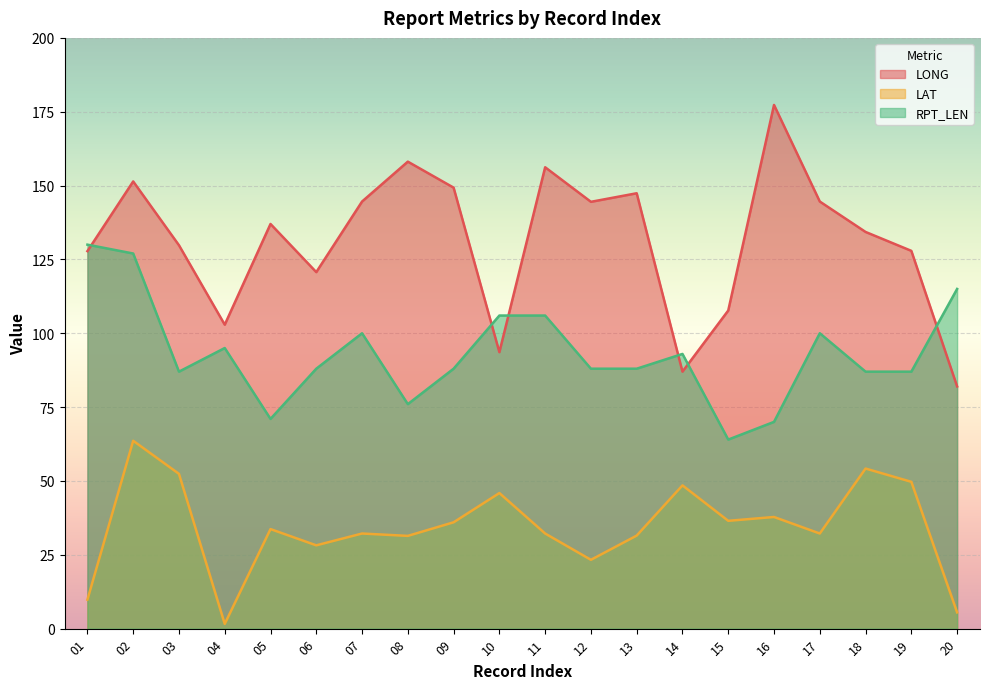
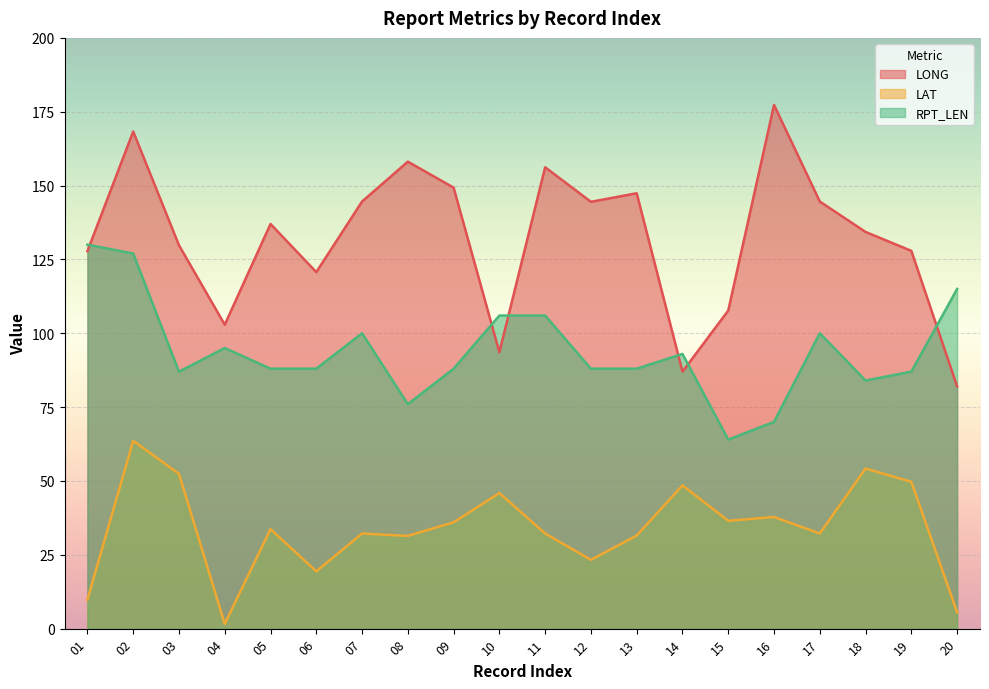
  {
    "LONG": {
      "01": 128,
-     "02": 151,
+     "02": 168,
      "03": 130,
      "04": 103,
      "05": 137,
      "06": 121,
      "07": 145,
      "08": 158,
      "09": 149,
      "10": 94,
      "11": 156,
      "12": 145,
      "13": 147,
      "14": 87,
      "15": 108,
      "16": 177,
      "17": 145,
      "18": 134,
      "19": 128,
      "20": 82
    },
    "LAT": {
      "01": 10,
      "02": 64,
      "03": 52,
      "04": 2,
      "05": 34,
-     "06": 28,
+     "06": 19,
      "07": 32,
      "08": 31,
      "09": 36,
      "10": 46,
      "11": 32,
      "12": 23,
      "13": 32,
      "14": 49,
      "15": 37,
      "16": 38,
      "17": 32,
      "18": 54,
      "19": 50,
      "20": 6
    },
    "RPT_LEN": {
      "01": 130,
      "02": 127,
      "03": 87,
      "04": 95,
-     "05": 71,
+     "05": 88,
      "06": 88,
      "07": 100,
      "08": 76,
      "09": 88,
      "10": 106,
      "11": 106,
      "12": 88,
      "13": 88,
      "14": 93,
      "15": 64,
      "16": 70,
      "17": 100,
-     "18": 87,
+     "18": 84,
      "19": 87,
      "20": 115
    }
  }
